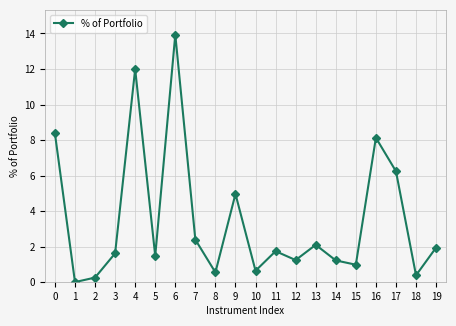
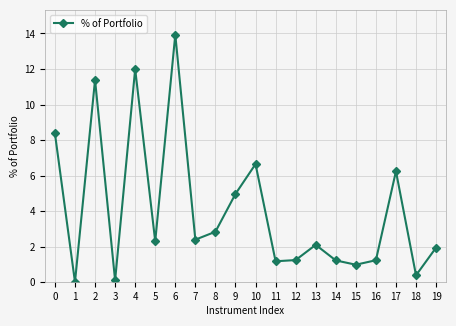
  {
    "0": 8.4,
    "1": 0.0,
-   "2": 0.3,
-   "3": 1.6,
+   "2": 11.4,
+   "3": 0.1,
    "4": 12.0,
-   "5": 1.5,
+   "5": 2.3,
    "6": 13.9,
    "7": 2.4,
-   "8": 0.5,
+   "8": 2.8,
    "9": 5.0,
-   "10": 0.6,
-   "11": 1.7,
+   "10": 6.6,
+   "11": 1.2,
    "12": 1.2,
    "13": 2.1,
    "14": 1.2,
    "15": 1.0,
-   "16": 8.1,
+   "16": 1.2,
    "17": 6.2,
    "18": 0.4,
    "19": 1.9
  }
